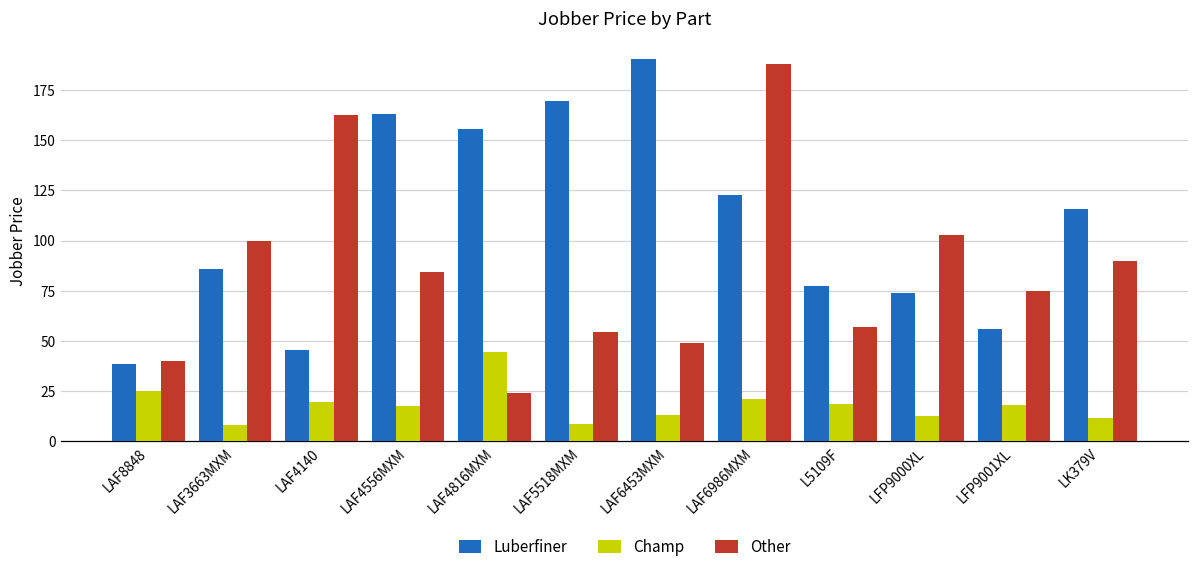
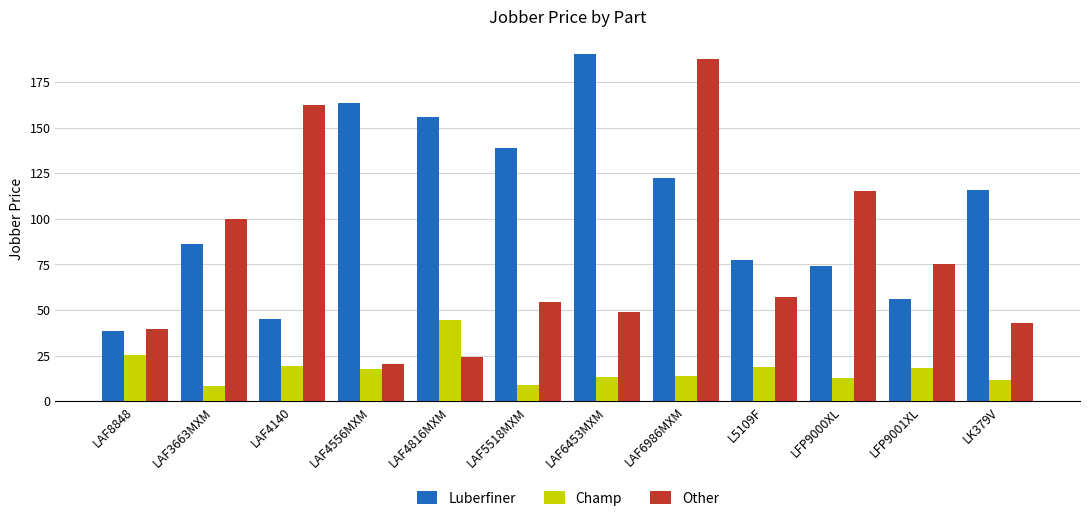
  {
    "Luberfiner": {
      "LAF8848": 39,
      "LAF3663MXM": 86,
      "LAF4140": 45,
      "LAF4556MXM": 163,
      "LAF4816MXM": 156,
-     "LAF5518MXM": 170,
+     "LAF5518MXM": 139,
      "LAF6453MXM": 190,
      "LAF6986MXM": 123,
      "L5109F": 78,
      "LFP9000XL": 74,
      "LFP9001XL": 56,
      "LK379V": 116
    },
    "Champ": {
      "LAF8848": 25,
      "LAF3663MXM": 8,
      "LAF4140": 19,
      "LAF4556MXM": 18,
      "LAF4816MXM": 45,
      "LAF5518MXM": 9,
      "LAF6453MXM": 13,
-     "LAF6986MXM": 21,
+     "LAF6986MXM": 14,
      "L5109F": 19,
      "LFP9000XL": 13,
      "LFP9001XL": 18,
      "LK379V": 11
    },
    "Other": {
      "LAF8848": 40,
      "LAF3663MXM": 100,
      "LAF4140": 163,
-     "LAF4556MXM": 84,
+     "LAF4556MXM": 20,
      "LAF4816MXM": 24,
      "LAF5518MXM": 55,
      "LAF6453MXM": 49,
      "LAF6986MXM": 188,
      "L5109F": 57,
-     "LFP9000XL": 103,
+     "LFP9000XL": 115,
      "LFP9001XL": 75,
-     "LK379V": 90
+     "LK379V": 43
    }
  }
